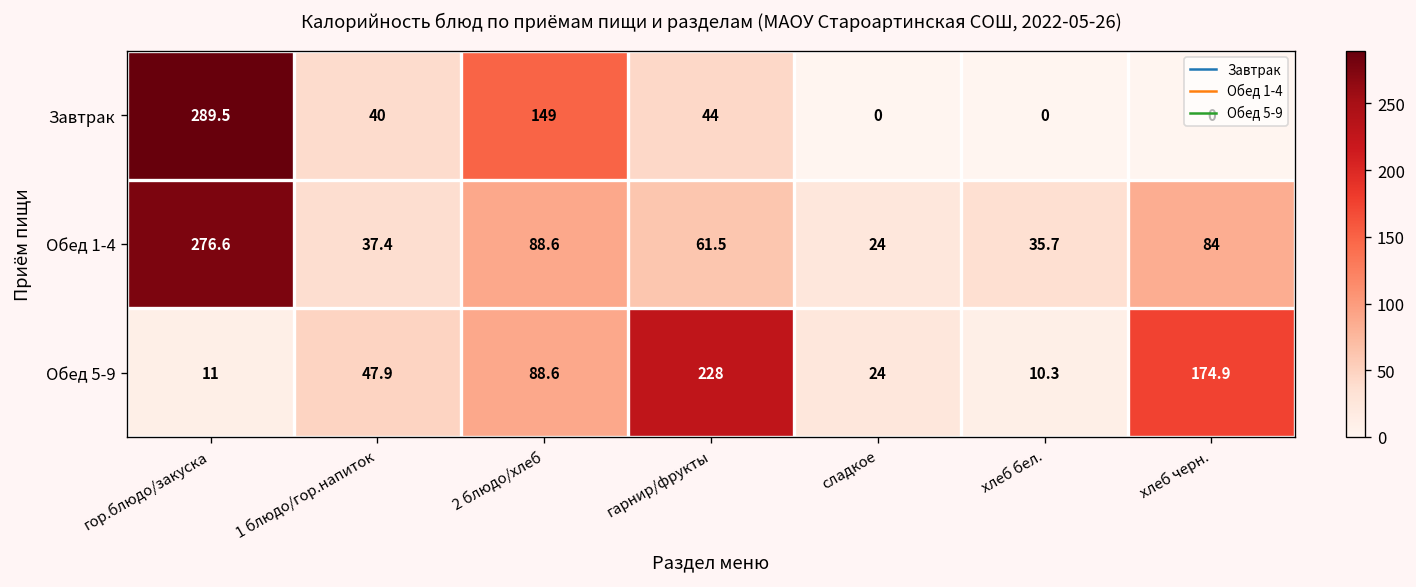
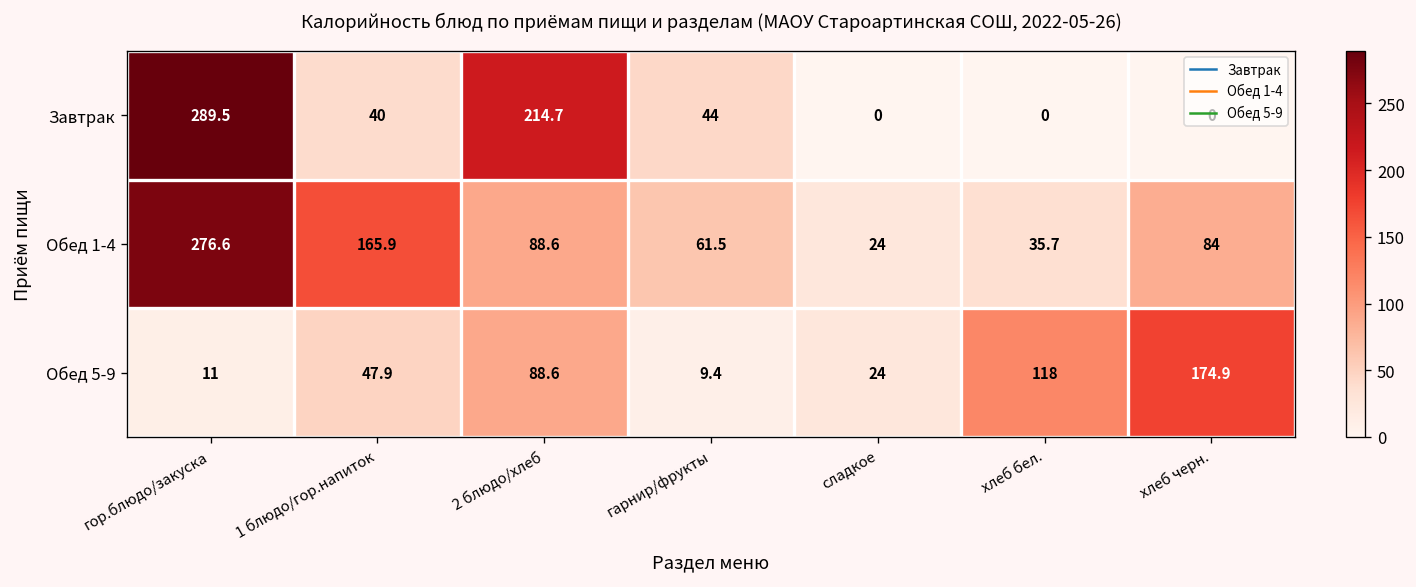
  {
    "Завтрак": {
      "гор.блюдо/закуска": 289.5,
      "1 блюдо/гор.напиток": 40,
-     "2 блюдо/хлеб": 149,
+     "2 блюдо/хлеб": 214.7,
      "гарнир/фрукты": 44,
      "сладкое": 0,
      "хлеб бел.": 0
    },
    "Обед 1-4": {
      "гор.блюдо/закуска": 276.6,
-     "1 блюдо/гор.напиток": 37.4,
+     "1 блюдо/гор.напиток": 165.9,
      "2 блюдо/хлеб": 88.6,
      "гарнир/фрукты": 61.5,
      "сладкое": 24,
      "хлеб бел.": 35.7,
      "хлеб черн.": 84
    },
    "Обед 5-9": {
      "гор.блюдо/закуска": 11,
      "1 блюдо/гор.напиток": 47.9,
      "2 блюдо/хлеб": 88.6,
-     "гарнир/фрукты": 228,
+     "гарнир/фрукты": 9.4,
      "сладкое": 24,
-     "хлеб бел.": 10.3,
+     "хлеб бел.": 118,
      "хлеб черн.": 174.9
    }
  }
